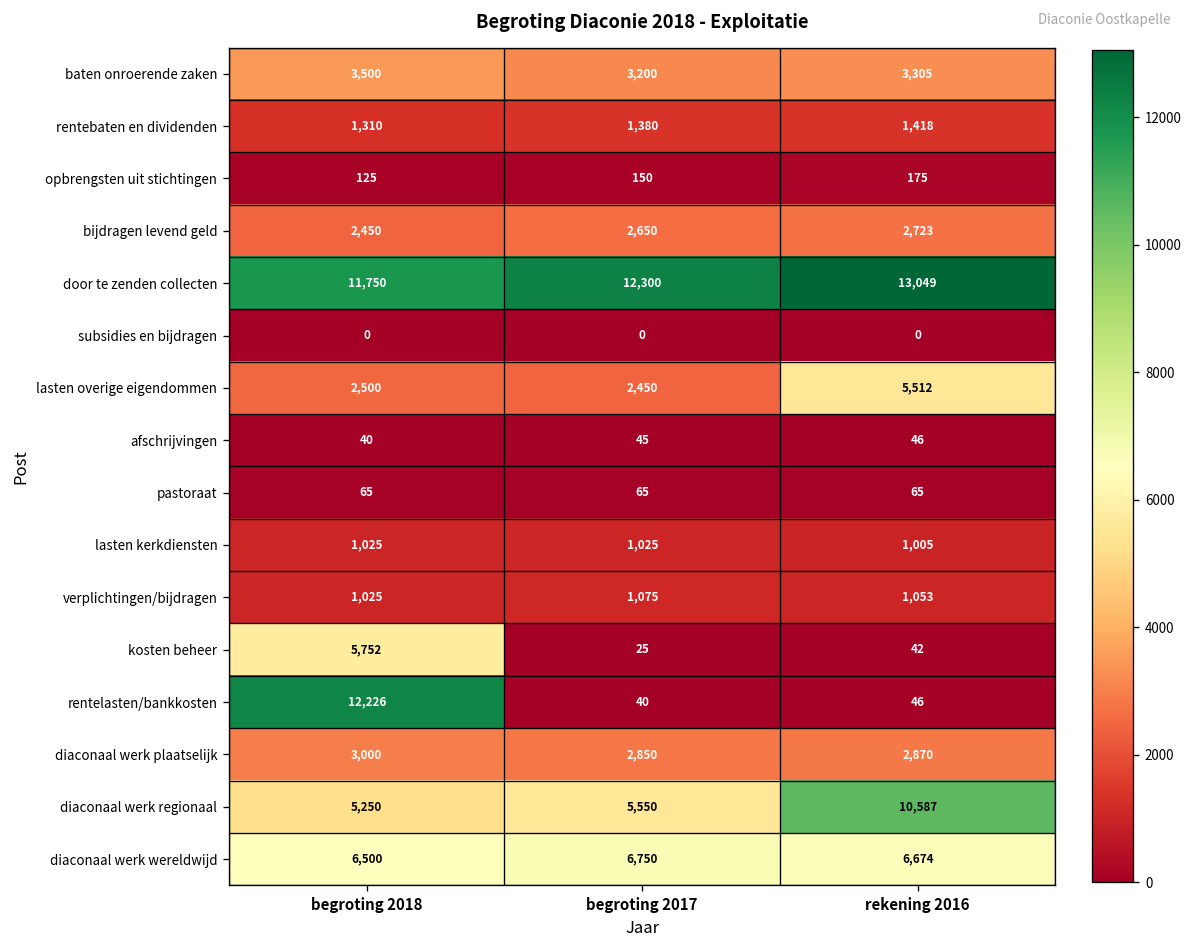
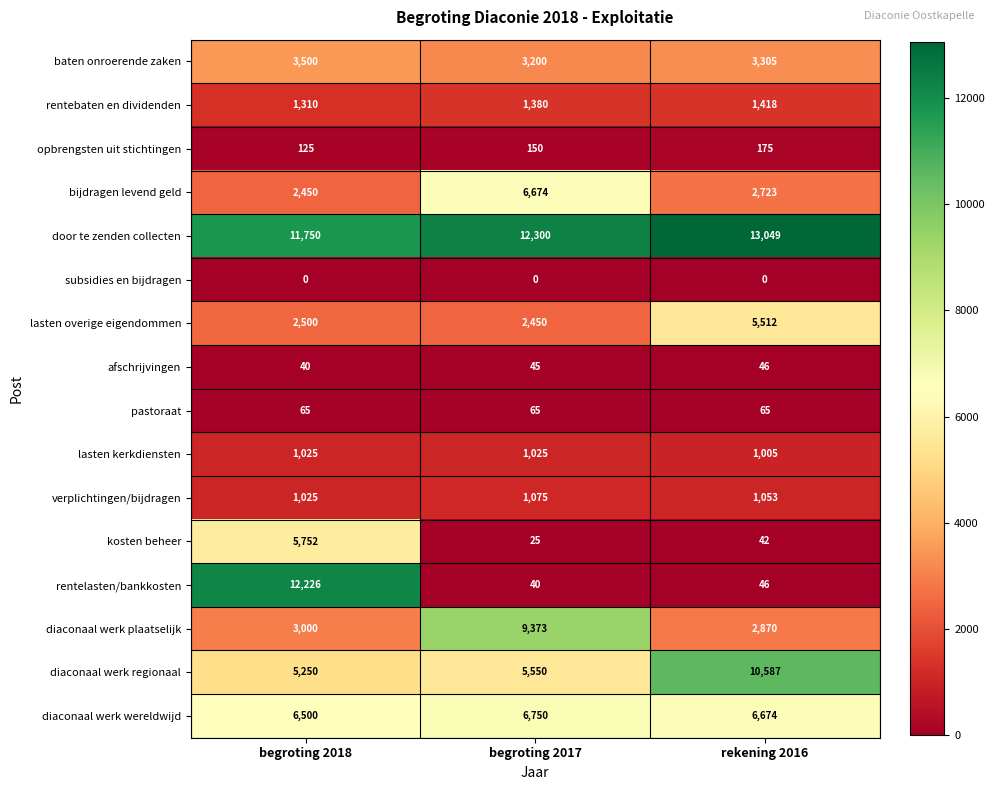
  {
    "baten onroerende zaken": {
      "begroting 2018": "3,500",
      "begroting 2017": "3,200",
      "rekening 2016": "3,305"
    },
    "rentebaten en dividenden": {
      "begroting 2018": "1,310",
      "begroting 2017": "1,380",
      "rekening 2016": "1,418"
    },
    "opbrengsten uit stichtingen": {
      "begroting 2018": "125",
      "begroting 2017": "150",
      "rekening 2016": "175"
    },
    "bijdragen levend geld": {
      "begroting 2018": "2,450",
-     "begroting 2017": "2,650",
+     "begroting 2017": "6,674",
      "rekening 2016": "2,723"
    },
    "door te zenden collecten": {
      "begroting 2018": "11,750",
      "begroting 2017": "12,300",
      "rekening 2016": "13,049"
    },
    "subsidies en bijdragen": {
      "begroting 2018": "0",
      "begroting 2017": "0",
      "rekening 2016": "0"
    },
    "lasten overige eigendommen": {
      "begroting 2018": "2,500",
      "begroting 2017": "2,450",
      "rekening 2016": "5,512"
    },
    "afschrijvingen": {
      "begroting 2018": "40",
      "begroting 2017": "45",
      "rekening 2016": "46"
    },
    "pastoraat": {
      "begroting 2018": "65",
      "begroting 2017": "65",
      "rekening 2016": "65"
    },
    "lasten kerkdiensten": {
      "begroting 2018": "1,025",
      "begroting 2017": "1,025",
      "rekening 2016": "1,005"
    },
    "verplichtingen/bijdragen": {
      "begroting 2018": "1,025",
      "begroting 2017": "1,075",
      "rekening 2016": "1,053"
    },
    "kosten beheer": {
      "begroting 2018": "5,752",
      "begroting 2017": "25",
      "rekening 2016": "42"
    },
    "rentelasten/bankkosten": {
      "begroting 2018": "12,226",
      "begroting 2017": "40",
      "rekening 2016": "46"
    },
    "diaconaal werk plaatselijk": {
      "begroting 2018": "3,000",
-     "begroting 2017": "2,850",
+     "begroting 2017": "9,373",
      "rekening 2016": "2,870"
    },
    "diaconaal werk regionaal": {
      "begroting 2018": "5,250",
      "begroting 2017": "5,550",
      "rekening 2016": "10,587"
    },
    "diaconaal werk wereldwijd": {
      "begroting 2018": "6,500",
      "begroting 2017": "6,750",
      "rekening 2016": "6,674"
    }
  }
